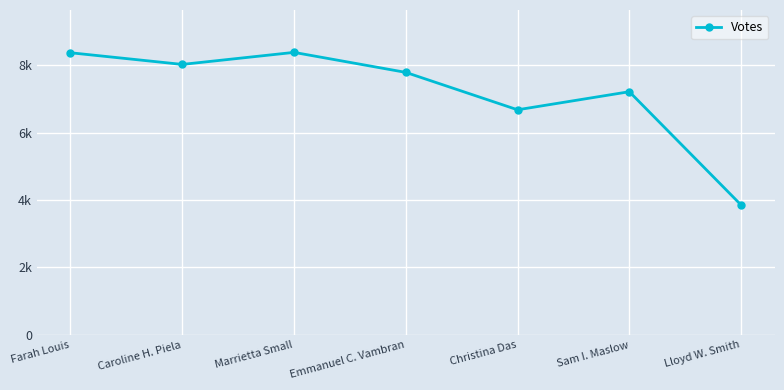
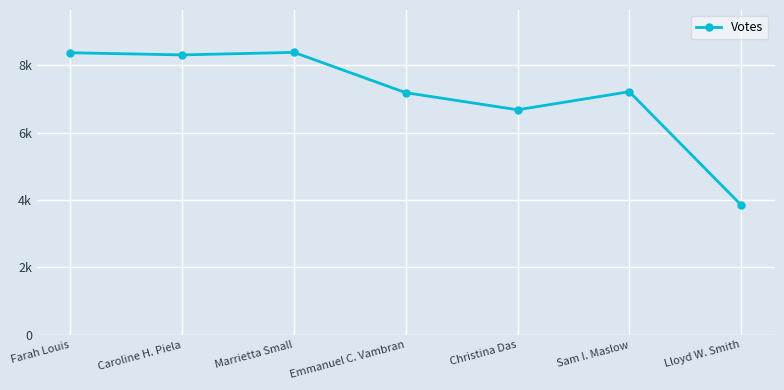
  {
    "Farah Louis": 8400,
-   "Caroline H. Piela": 8000,
+   "Caroline H. Piela": 8300,
    "Marrietta Small": 8400,
-   "Emmanuel C. Vambran": 7800,
+   "Emmanuel C. Vambran": 7200,
    "Christina Das": 6700,
    "Sam I. Maslow": 7200,
    "Lloyd W. Smith": 3900
  }
